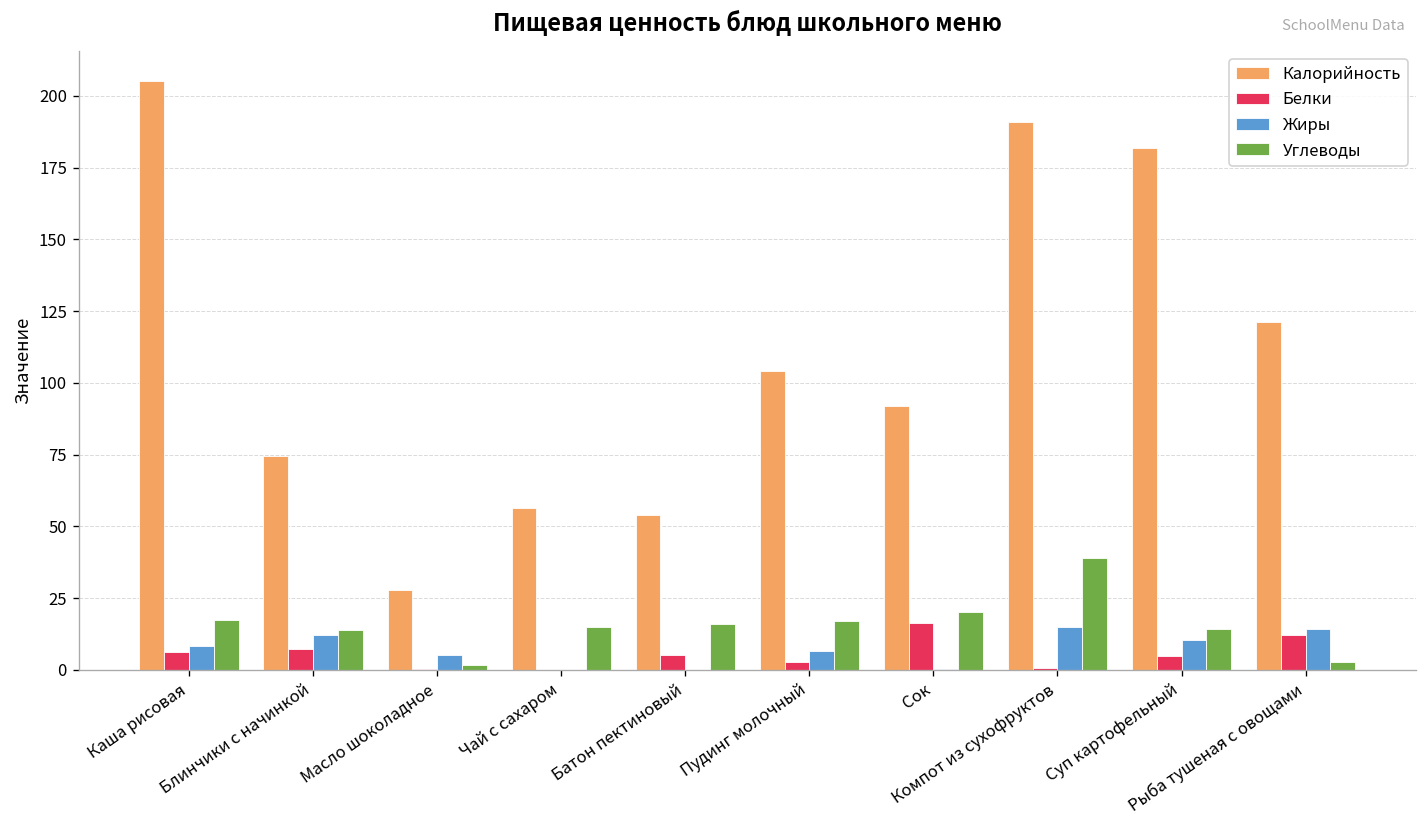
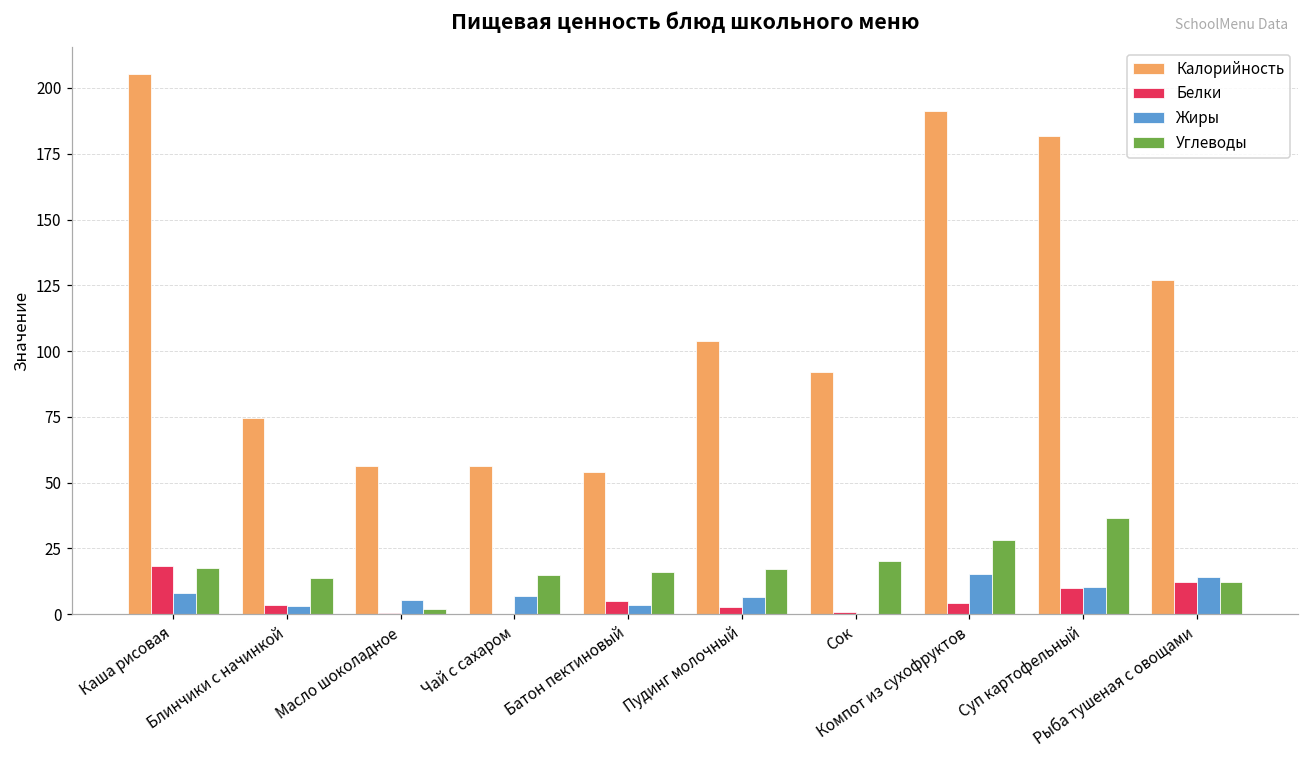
  {
    "Калорийность": {
      "Каша рисовая": 205,
      "Блинчики с начинкой": 75,
-     "Масло шоколадное": 28,
+     "Масло шоколадное": 56,
      "Чай с сахаром": 56,
      "Батон пектиновый": 54,
      "Пудинг молочный": 104,
      "Сок": 92,
      "Компот из сухофруктов": 191,
      "Суп картофельный": 182,
-     "Рыба тушеная с овощами": 121
+     "Рыба тушеная с овощами": 127
    },
    "Белки": {
-     "Каша рисовая": 6,
-     "Блинчики с начинкой": 7,
+     "Каша рисовая": 18,
+     "Блинчики с начинкой": 3,
      "Батон пектиновый": 5,
      "Пудинг молочный": 3,
-     "Сок": 16,
-     "Компот из сухофруктов": 1,
-     "Суп картофельный": 5,
+     "Сок": 1,
+     "Компот из сухофруктов": 4,
+     "Суп картофельный": 10,
      "Рыба тушеная с овощами": 12
    },
    "Жиры": {
      "Каша рисовая": 8,
-     "Блинчики с начинкой": 12,
+     "Блинчики с начинкой": 3,
      "Масло шоколадное": 5,
-     "Чай с сахаром": 0,
-     "Батон пектиновый": 0,
+     "Чай с сахаром": 7,
+     "Батон пектиновый": 4,
      "Пудинг молочный": 7,
      "Компот из сухофруктов": 15,
      "Суп картофельный": 10,
      "Рыба тушеная с овощами": 14
    },
    "Углеводы": {
      "Каша рисовая": 17,
      "Блинчики с начинкой": 14,
      "Масло шоколадное": 2,
      "Чай с сахаром": 15,
      "Батон пектиновый": 16,
      "Пудинг молочный": 17,
      "Сок": 20,
-     "Компот из сухофруктов": 39,
-     "Суп картофельный": 14,
-     "Рыба тушеная с овощами": 3
+     "Компот из сухофруктов": 28,
+     "Суп картофельный": 36,
+     "Рыба тушеная с овощами": 12
    }
  }
